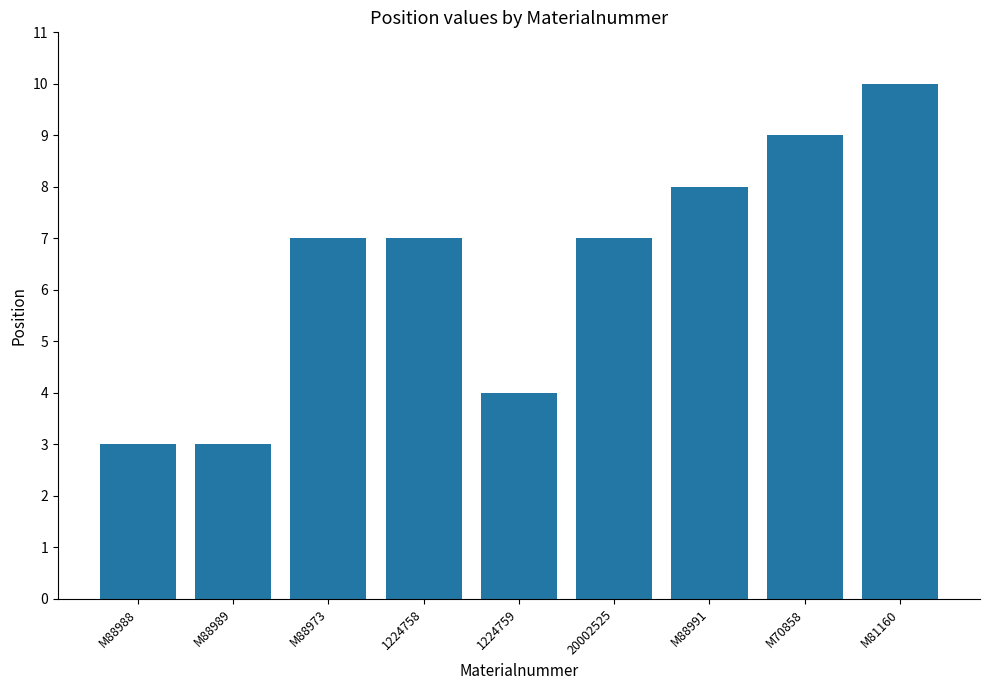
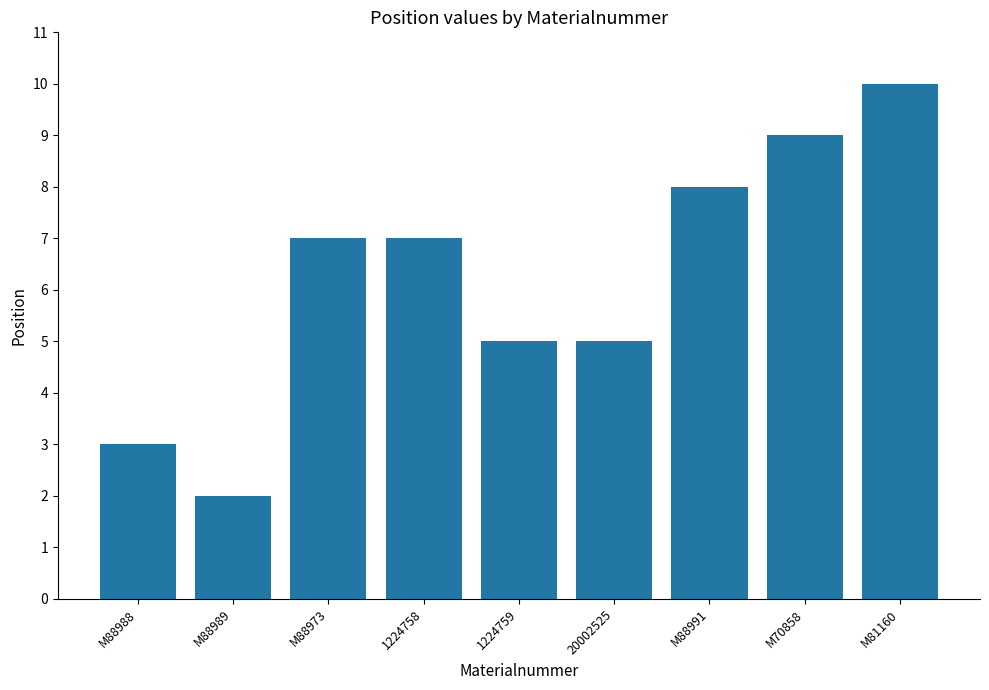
  {
    "M88988": 3,
-   "M88989": 3,
+   "M88989": 2,
    "M88973": 7,
    "1224758": 7,
-   "1224759": 4,
-   "20002525": 7,
+   "1224759": 5,
+   "20002525": 5,
    "M88991": 8,
    "M70858": 9,
    "M81160": 10
  }
